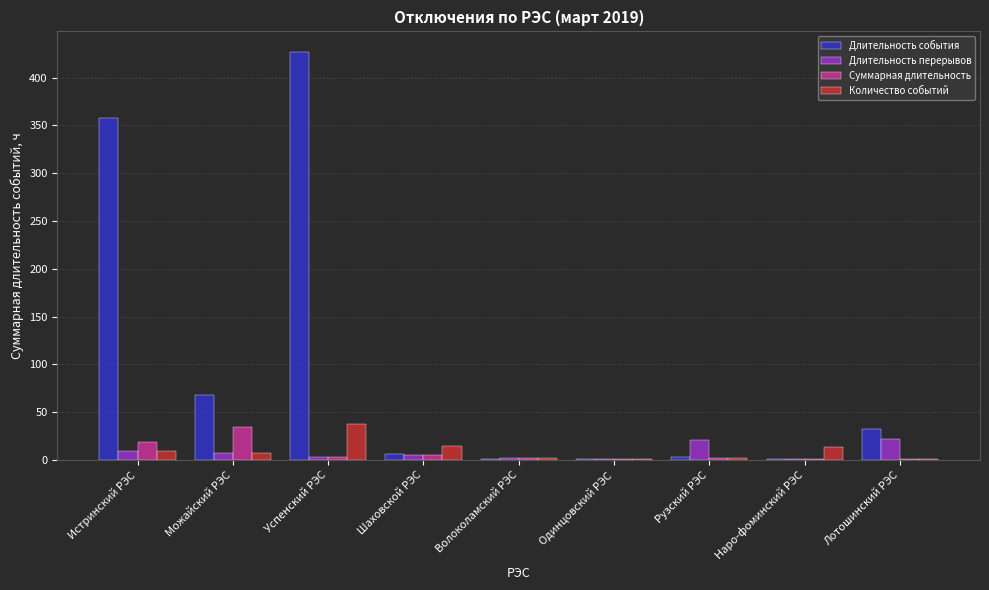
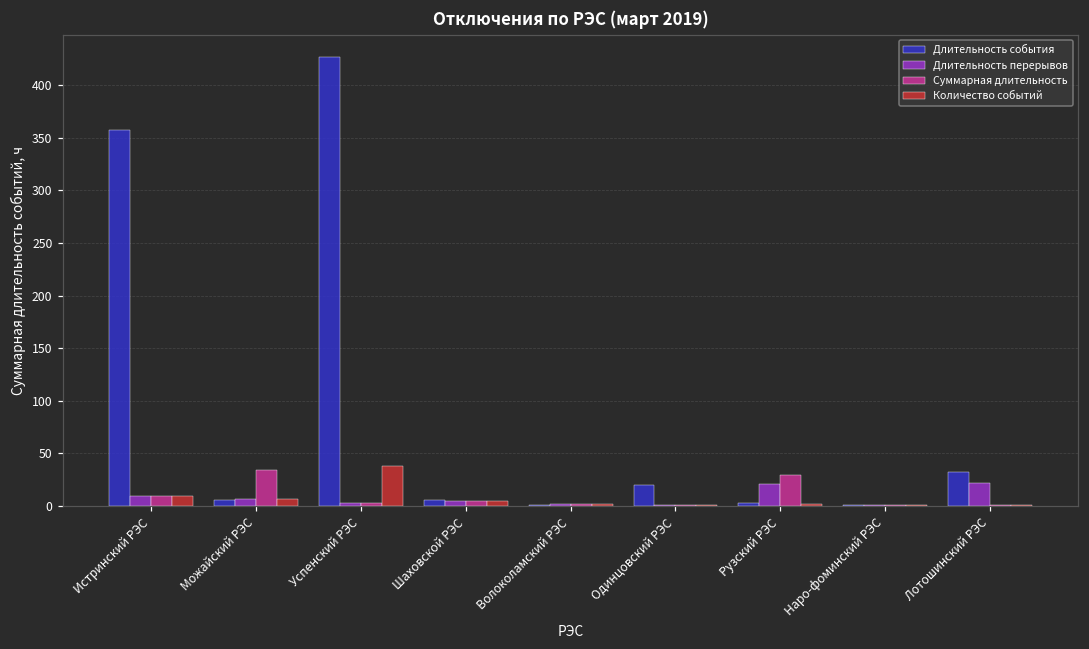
  {
    "Длительность события": {
      "Истринский РЭС": 360,
-     "Можайский РЭС": 70,
+     "Можайский РЭС": 10,
      "Успенский РЭС": 430,
      "Шаховской РЭС": 10,
-     "Одинцовский РЭС": 0,
+     "Одинцовский РЭС": 20,
      "Рузский РЭС": 0,
      "Лотошинский РЭС": 30
    },
    "Длительность перерывов": {
      "Истринский РЭС": 10,
      "Можайский РЭС": 10,
      "Успенский РЭС": 0,
      "Шаховской РЭС": 10,
      "Рузский РЭС": 20,
      "Лотошинский РЭС": 20
    },
    "Суммарная длительность": {
-     "Истринский РЭС": 20,
+     "Истринский РЭС": 10,
      "Можайский РЭС": 30,
      "Успенский РЭС": 0,
      "Шаховской РЭС": 10,
-     "Рузский РЭС": 0
+     "Рузский РЭС": 30
    },
    "Количество событий": {
      "Истринский РЭС": 10,
      "Можайский РЭС": 10,
      "Успенский РЭС": 40,
-     "Шаховской РЭС": 20,
-     "Наро-фоминский РЭС": 10
+     "Шаховской РЭС": 10,
+     "Наро-фоминский РЭС": 0
    }
  }
